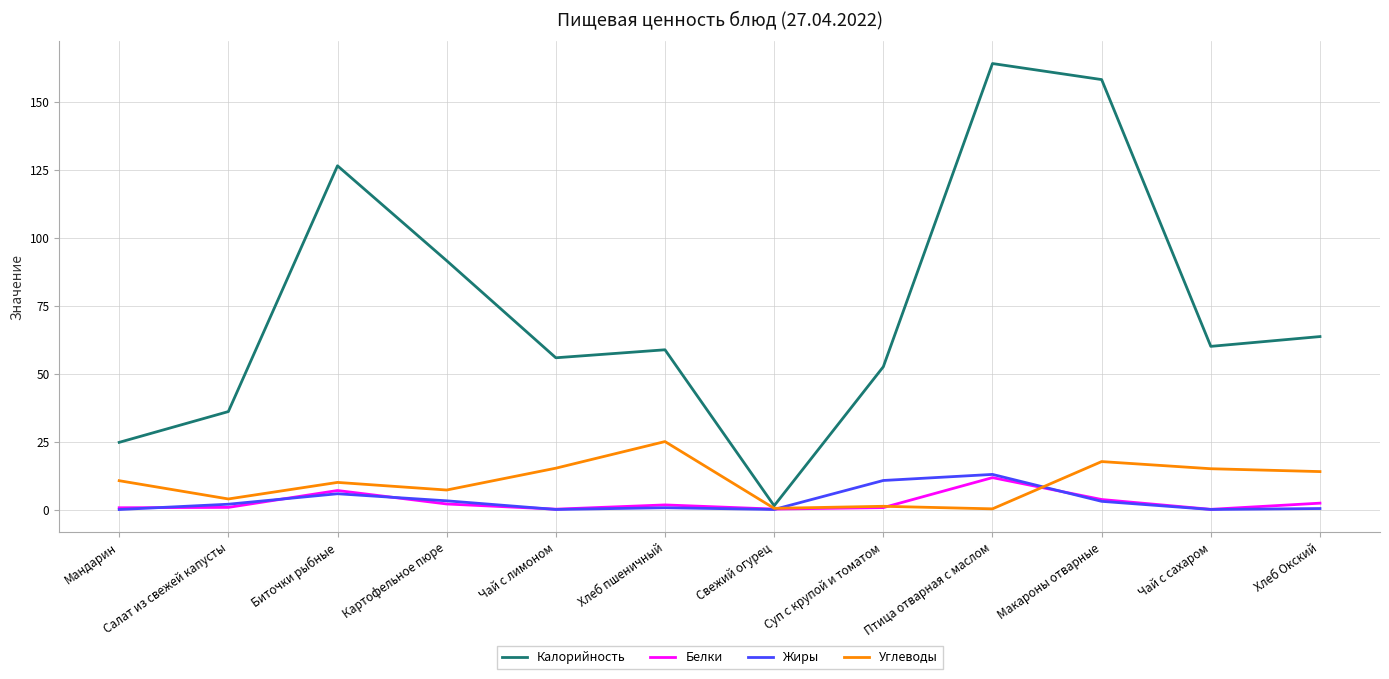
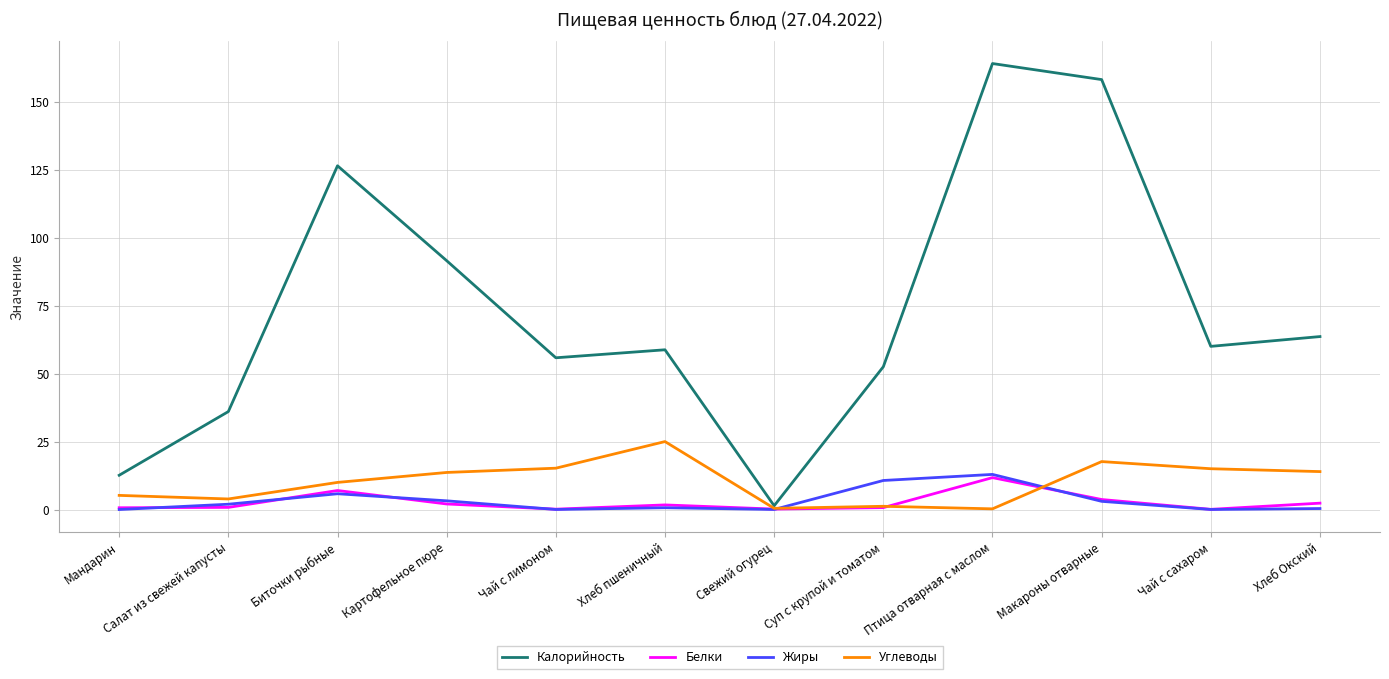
  {
    "Калорийность": {
-     "Мандарин": 25,
+     "Мандарин": 13,
      "Салат из свежей капусты": 36,
      "Биточки рыбные": 126,
      "Картофельное пюре": 92,
      "Чай с лимоном": 56,
      "Хлеб пшеничный": 59,
      "Свежий огурец": 1,
      "Суп с крупой и томатом": 53,
      "Птица отварная с маслом": 164,
      "Макароны отварные": 158,
      "Чай с сахаром": 60,
      "Хлеб Окский": 64
    },
    "Белки": {
      "Салат из свежей капусты": 1,
      "Биточки рыбные": 7,
      "Картофельное пюре": 2,
      "Хлеб пшеничный": 2,
      "Птица отварная с маслом": 12,
      "Хлеб Окский": 2
    },
    "Жиры": {
      "Салат из свежей капусты": 2,
      "Биточки рыбные": 6,
      "Картофельное пюре": 3,
      "Хлеб пшеничный": 1,
      "Суп с крупой и томатом": 11,
      "Птица отварная с маслом": 13,
      "Хлеб Окский": 0
    },
    "Углеводы": {
-     "Мандарин": 11,
+     "Мандарин": 5,
      "Салат из свежей капусты": 4,
      "Биточки рыбные": 10,
-     "Картофельное пюре": 7,
+     "Картофельное пюре": 14,
      "Чай с лимоном": 15,
      "Хлеб пшеничный": 25,
      "Птица отварная с маслом": 0,
      "Макароны отварные": 18,
      "Чай с сахаром": 15,
      "Хлеб Окский": 14
    }
  }
